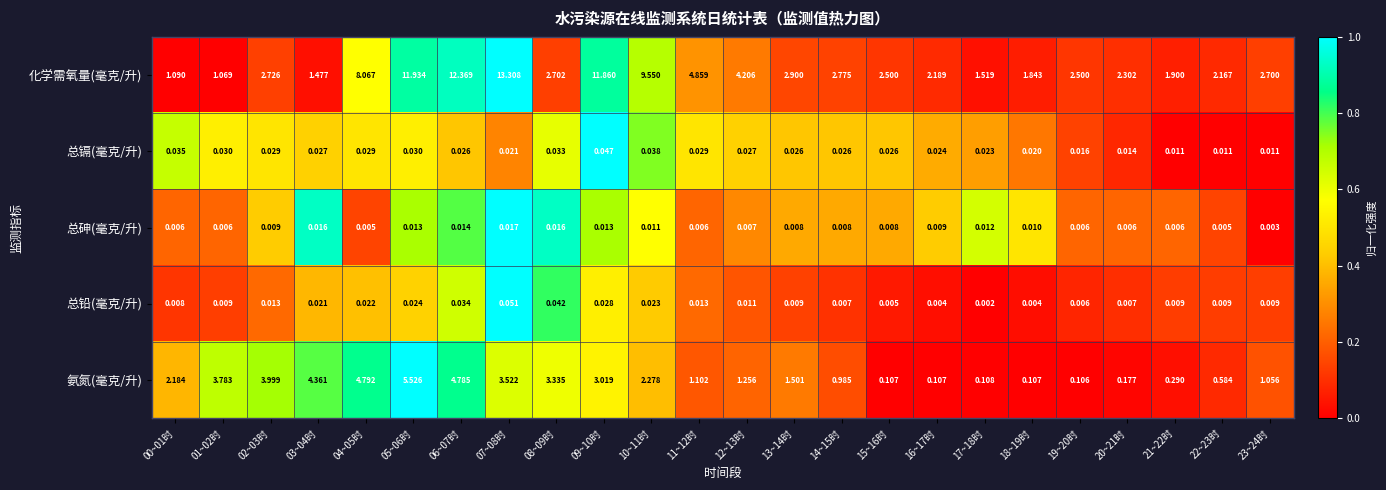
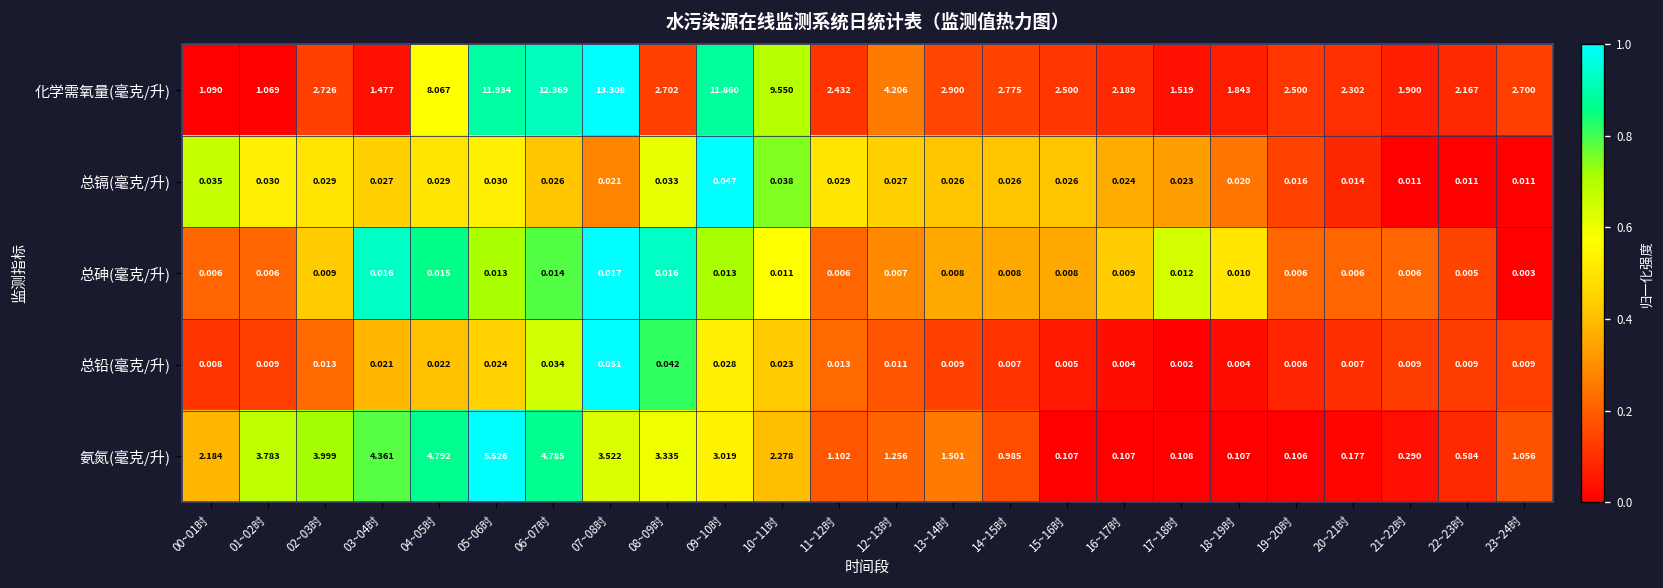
  {
    "化学需氧量(毫克/升)": {
      "00~01时": 1.090,
      "01~02时": 1.069,
      "02~03时": 2.726,
      "03~04时": 1.477,
      "04~05时": 8.067,
      "05~06时": 11.934,
      "06~07时": 12.369,
      "07~08时": 13.308,
      "08~09时": 2.702,
      "09~10时": 11.860,
      "10~11时": 9.550,
-     "11~12时": 4.859,
+     "11~12时": 2.432,
      "12~13时": 4.206,
      "13~14时": 2.900,
      "14~15时": 2.775,
      "15~16时": 2.500,
      "16~17时": 2.189,
      "17~18时": 1.519,
      "18~19时": 1.843,
      "19~20时": 2.500,
      "20~21时": 2.302,
      "21~22时": 1.900,
      "22~23时": 2.167,
      "23~24时": 2.700
    },
    "总镉(毫克/升)": {
      "00~01时": 0.035,
      "01~02时": 0.030,
      "02~03时": 0.029,
      "03~04时": 0.027,
      "04~05时": 0.029,
      "05~06时": 0.030,
      "06~07时": 0.026,
      "07~08时": 0.021,
      "08~09时": 0.033,
      "09~10时": 0.047,
      "10~11时": 0.038,
      "11~12时": 0.029,
      "12~13时": 0.027,
      "13~14时": 0.026,
      "14~15时": 0.026,
      "15~16时": 0.026,
      "16~17时": 0.024,
      "17~18时": 0.023,
      "18~19时": 0.020,
      "19~20时": 0.016,
      "20~21时": 0.014,
      "21~22时": 0.011,
      "22~23时": 0.011,
      "23~24时": 0.011
    },
    "总砷(毫克/升)": {
      "00~01时": 0.006,
      "01~02时": 0.006,
      "02~03时": 0.009,
      "03~04时": 0.016,
-     "04~05时": 0.005,
+     "04~05时": 0.015,
      "05~06时": 0.013,
      "06~07时": 0.014,
      "07~08时": 0.017,
      "08~09时": 0.016,
      "09~10时": 0.013,
      "10~11时": 0.011,
      "11~12时": 0.006,
      "12~13时": 0.007,
      "13~14时": 0.008,
      "14~15时": 0.008,
      "15~16时": 0.008,
      "16~17时": 0.009,
      "17~18时": 0.012,
      "18~19时": 0.010,
      "19~20时": 0.006,
      "20~21时": 0.006,
      "21~22时": 0.006,
      "22~23时": 0.005,
      "23~24时": 0.003
    },
    "总铅(毫克/升)": {
      "00~01时": 0.008,
      "01~02时": 0.009,
      "02~03时": 0.013,
      "03~04时": 0.021,
      "04~05时": 0.022,
      "05~06时": 0.024,
      "06~07时": 0.034,
      "07~08时": 0.051,
      "08~09时": 0.042,
      "09~10时": 0.028,
      "10~11时": 0.023,
      "11~12时": 0.013,
      "12~13时": 0.011,
      "13~14时": 0.009,
      "14~15时": 0.007,
      "15~16时": 0.005,
      "16~17时": 0.004,
      "17~18时": 0.002,
      "18~19时": 0.004,
      "19~20时": 0.006,
      "20~21时": 0.007,
      "21~22时": 0.009,
      "22~23时": 0.009,
      "23~24时": 0.009
    },
    "氨氮(毫克/升)": {
      "00~01时": 2.184,
      "01~02时": 3.783,
      "02~03时": 3.999,
      "03~04时": 4.361,
      "04~05时": 4.792,
      "05~06时": 5.526,
      "06~07时": 4.785,
      "07~08时": 3.522,
      "08~09时": 3.335,
      "09~10时": 3.019,
      "10~11时": 2.278,
      "11~12时": 1.102,
      "12~13时": 1.256,
      "13~14时": 1.501,
      "14~15时": 0.985,
      "15~16时": 0.107,
      "16~17时": 0.107,
      "17~18时": 0.108,
      "18~19时": 0.107,
      "19~20时": 0.106,
      "20~21时": 0.177,
      "21~22时": 0.290,
      "22~23时": 0.584,
      "23~24时": 1.056
    }
  }
